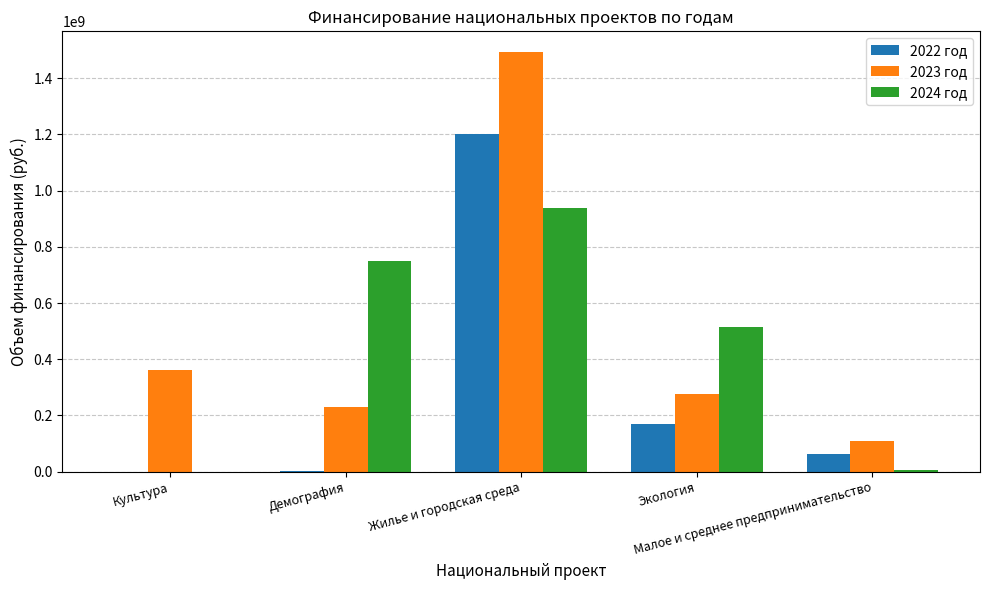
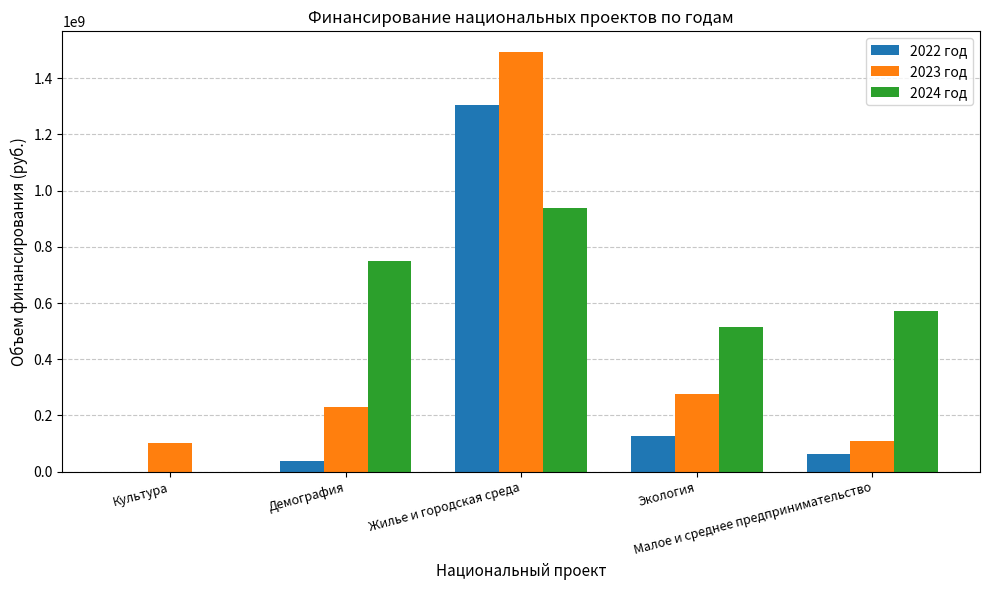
  {
    "2022 год": {
      "Культура": 0,
-     "Демография": 0,
-     "Жилье и городская среда": 1200000000,
-     "Экология": 170000000,
+     "Демография": 40000000,
+     "Жилье и городская среда": 1300000000,
+     "Экология": 130000000,
      "Малое и среднее предпринимательство": 60000000
    },
    "2023 год": {
-     "Культура": 360000000,
+     "Культура": 100000000,
      "Демография": 230000000,
      "Жилье и городская среда": 1490000000,
      "Экология": 280000000,
      "Малое и среднее предпринимательство": 110000000
    },
    "2024 год": {
      "Культура": 0,
      "Демография": 750000000,
      "Жилье и городская среда": 940000000,
      "Экология": 520000000,
-     "Малое и среднее предпринимательство": 10000000
+     "Малое и среднее предпринимательство": 570000000
    }
  }
